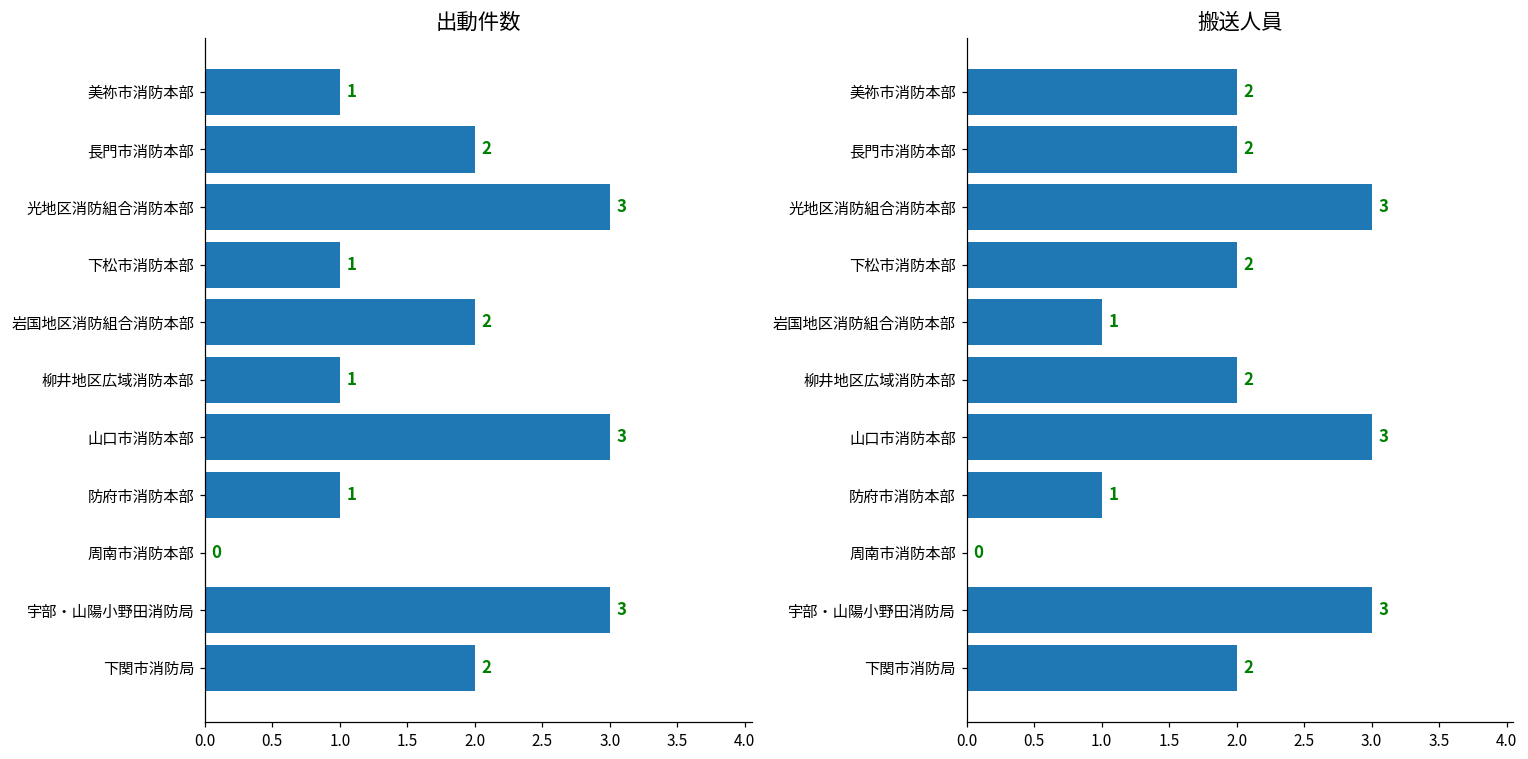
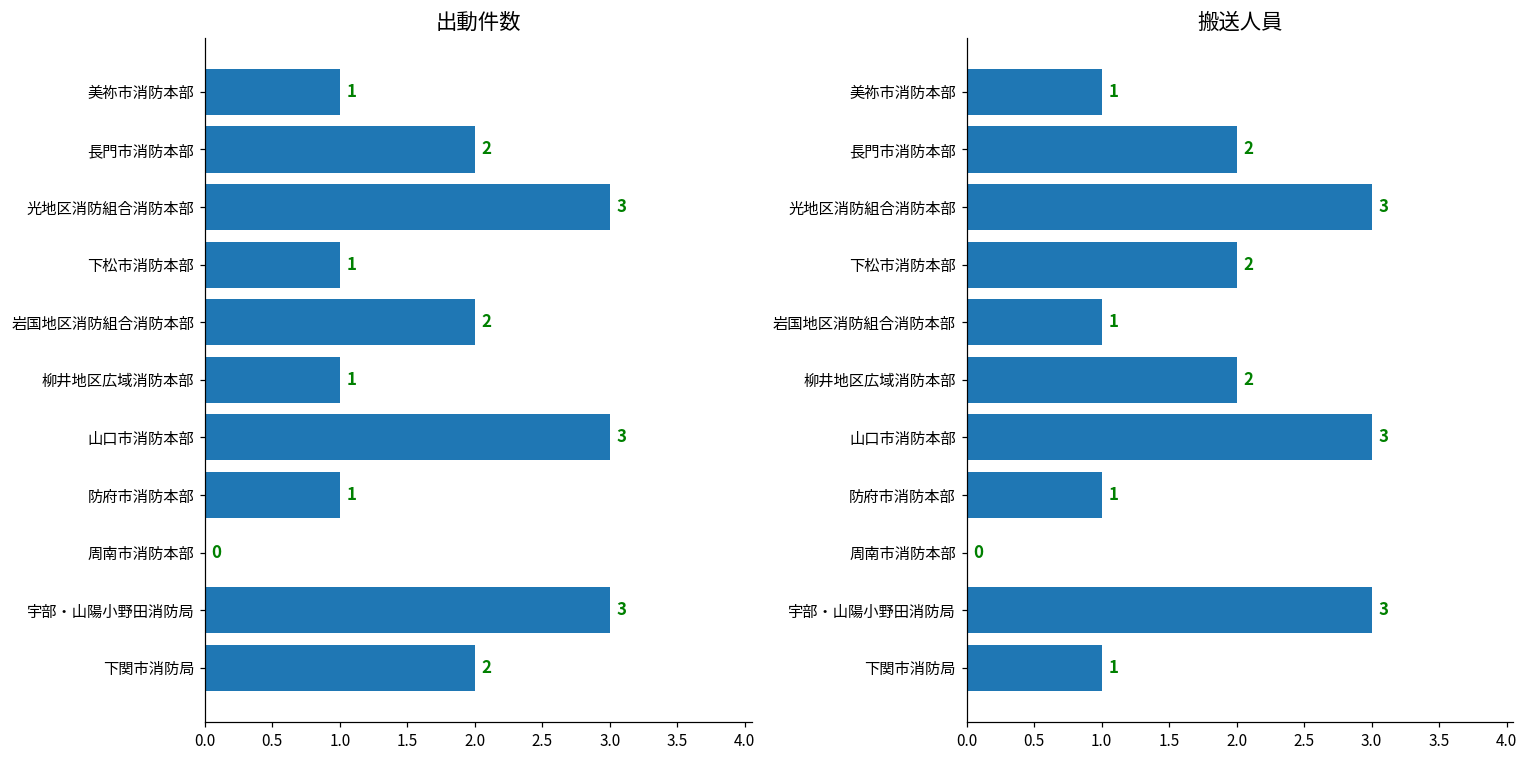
  {
    "出動件数": {
      "美祢市消防本部": 1,
      "長門市消防本部": 2,
      "光地区消防組合消防本部": 3,
      "下松市消防本部": 1,
      "岩国地区消防組合消防本部": 2,
      "柳井地区広域消防本部": 1,
      "山口市消防本部": 3,
      "防府市消防本部": 1,
      "周南市消防本部": 0,
      "宇部・山陽小野田消防局": 3,
      "下関市消防局": 2
    },
    "搬送人員": {
-     "美祢市消防本部": 2,
+     "美祢市消防本部": 1,
      "長門市消防本部": 2,
      "光地区消防組合消防本部": 3,
      "下松市消防本部": 2,
      "岩国地区消防組合消防本部": 1,
      "柳井地区広域消防本部": 2,
      "山口市消防本部": 3,
      "防府市消防本部": 1,
      "周南市消防本部": 0,
      "宇部・山陽小野田消防局": 3,
-     "下関市消防局": 2
+     "下関市消防局": 1
    }
  }
